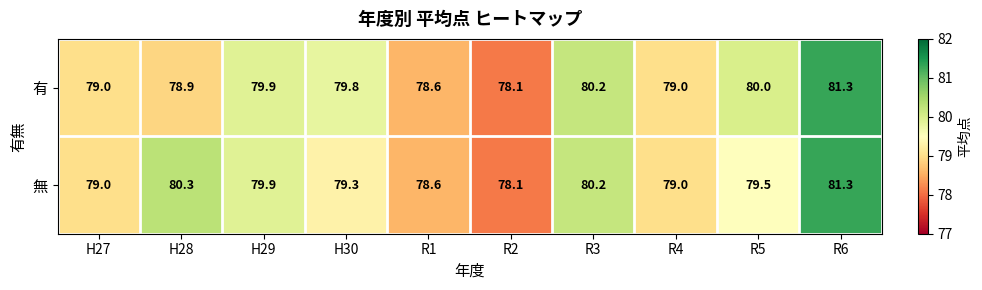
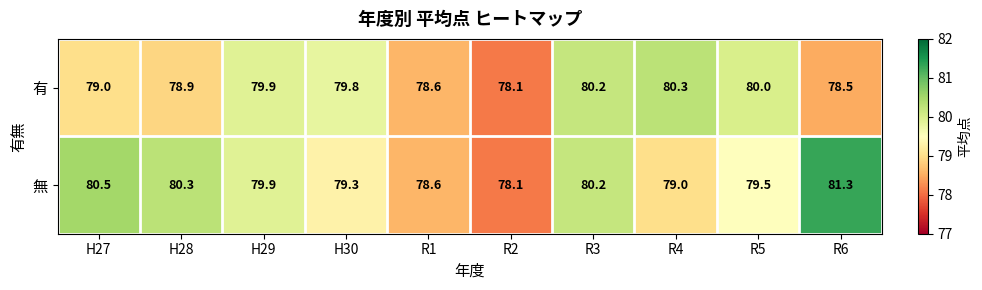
  {
    "有": {
      "H27": 79.0,
      "H28": 78.9,
      "H29": 79.9,
      "H30": 79.8,
      "R1": 78.6,
      "R2": 78.1,
      "R3": 80.2,
-     "R4": 79.0,
+     "R4": 80.3,
      "R5": 80.0,
-     "R6": 81.3
+     "R6": 78.5
    },
    "無": {
-     "H27": 79.0,
+     "H27": 80.5,
      "H28": 80.3,
      "H29": 79.9,
      "H30": 79.3,
      "R1": 78.6,
      "R2": 78.1,
      "R3": 80.2,
      "R4": 79.0,
      "R5": 79.5,
      "R6": 81.3
    }
  }
